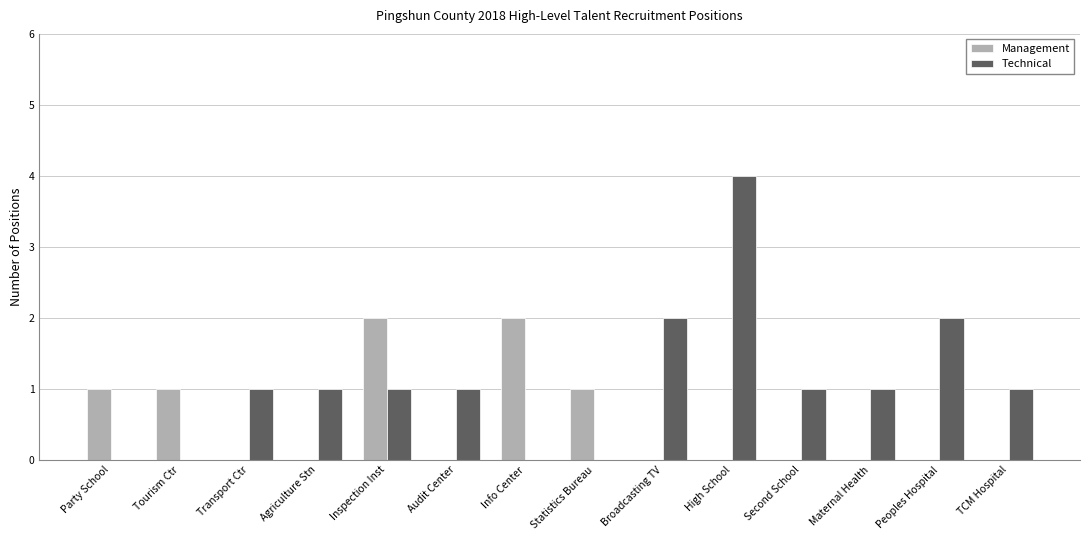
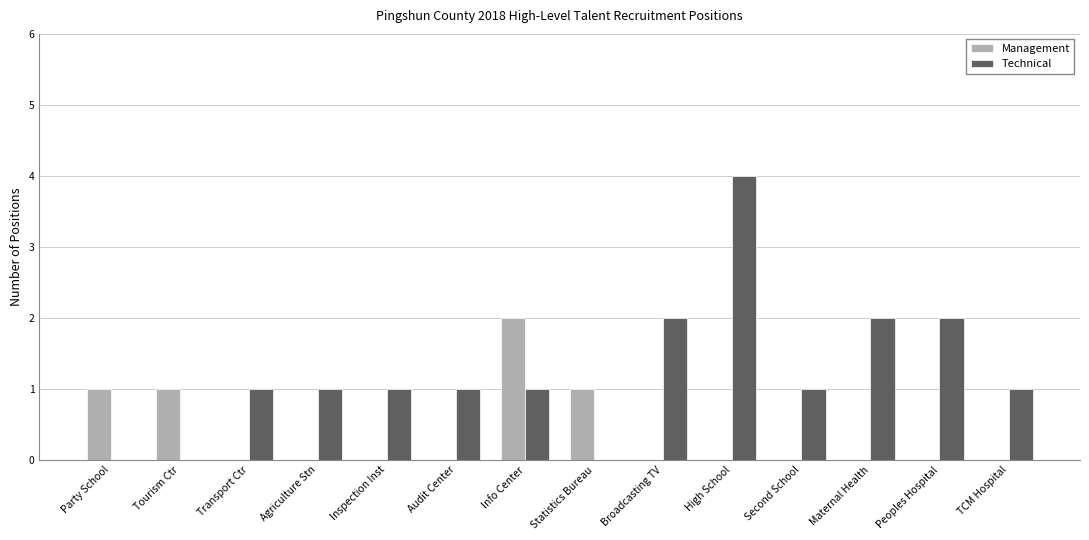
  {
    "Management": {
      "Party School": 1,
      "Tourism Ctr": 1,
      "Transport Ctr": 0,
      "Agriculture Stn": 0,
-     "Inspection Inst": 2,
+     "Inspection Inst": 0,
      "Audit Center": 0,
      "Info Center": 2,
      "Statistics Bureau": 1,
      "Broadcasting TV": 0,
      "High School": 0,
      "Second School": 0,
      "Maternal Health": 0,
      "Peoples Hospital": 0,
      "TCM Hospital": 0
    },
    "Technical": {
      "Party School": 0,
      "Tourism Ctr": 0,
      "Transport Ctr": 1,
      "Agriculture Stn": 1,
      "Inspection Inst": 1,
      "Audit Center": 1,
-     "Info Center": 0,
+     "Info Center": 1,
      "Statistics Bureau": 0,
      "Broadcasting TV": 2,
      "High School": 4,
      "Second School": 1,
-     "Maternal Health": 1,
+     "Maternal Health": 2,
      "Peoples Hospital": 2,
      "TCM Hospital": 1
    }
  }
